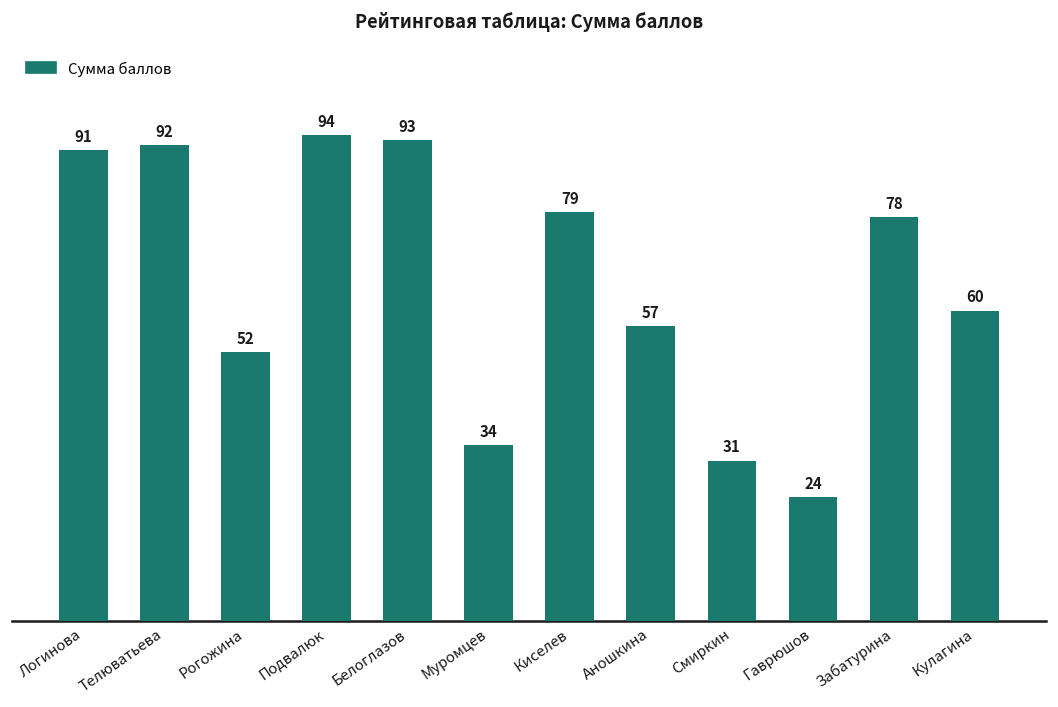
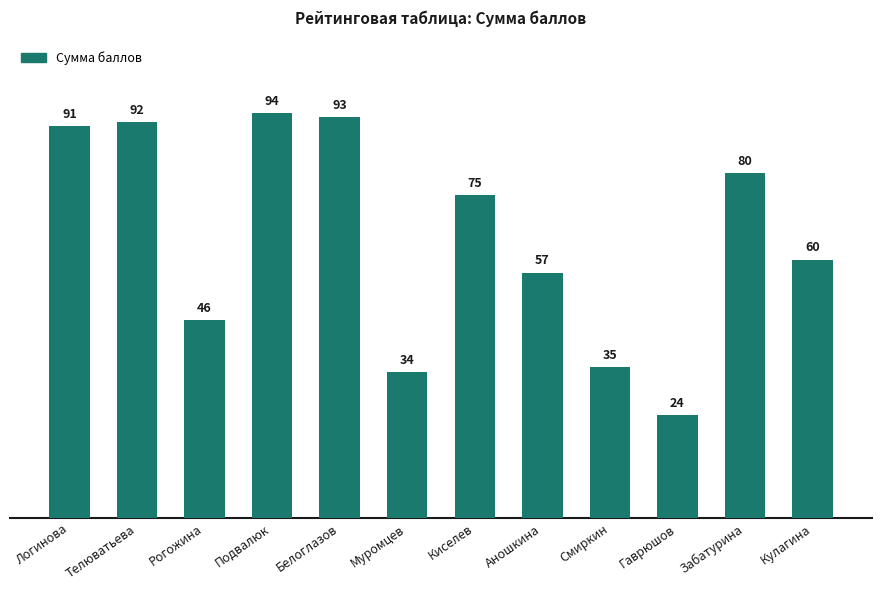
  {
    "Логинова": 91,
    "Телюватьева": 92,
-   "Рогожина": 52,
+   "Рогожина": 46,
    "Подвалюк": 94,
    "Белоглазов": 93,
    "Муромцев": 34,
-   "Киселев": 79,
+   "Киселев": 75,
    "Аношкина": 57,
-   "Смиркин": 31,
+   "Смиркин": 35,
    "Гаврюшов": 24,
-   "Забатурина": 78,
+   "Забатурина": 80,
    "Кулагина": 60
  }
